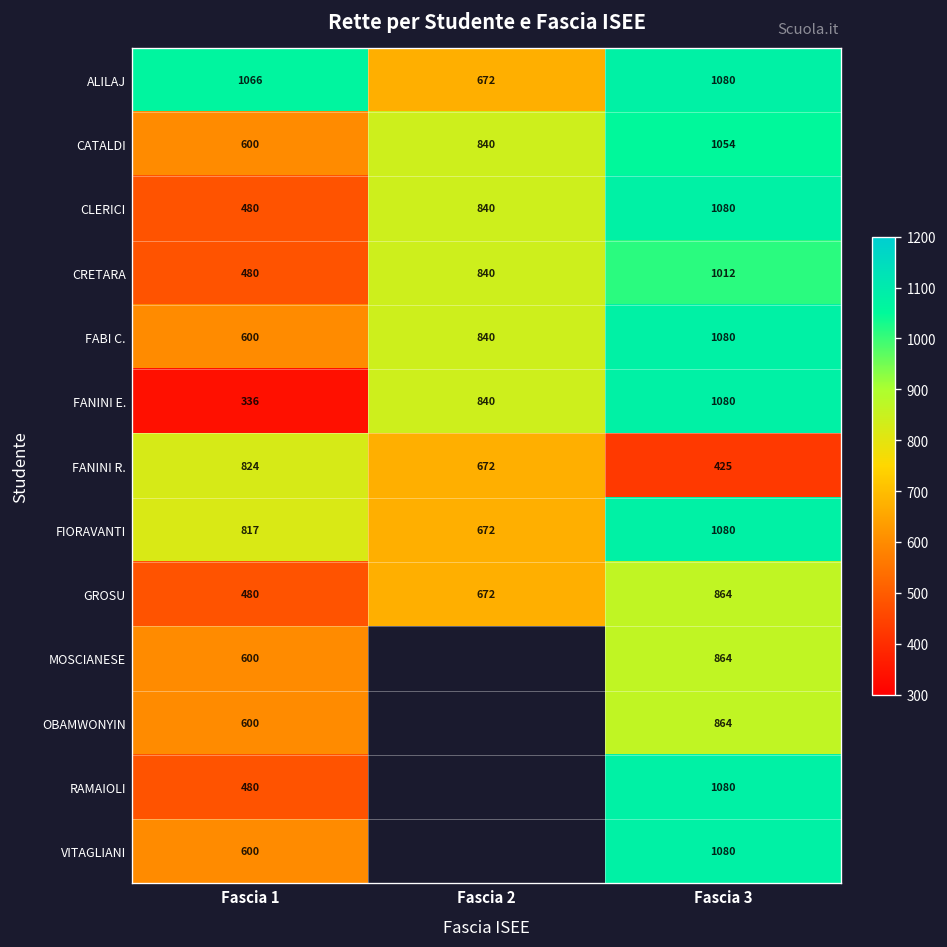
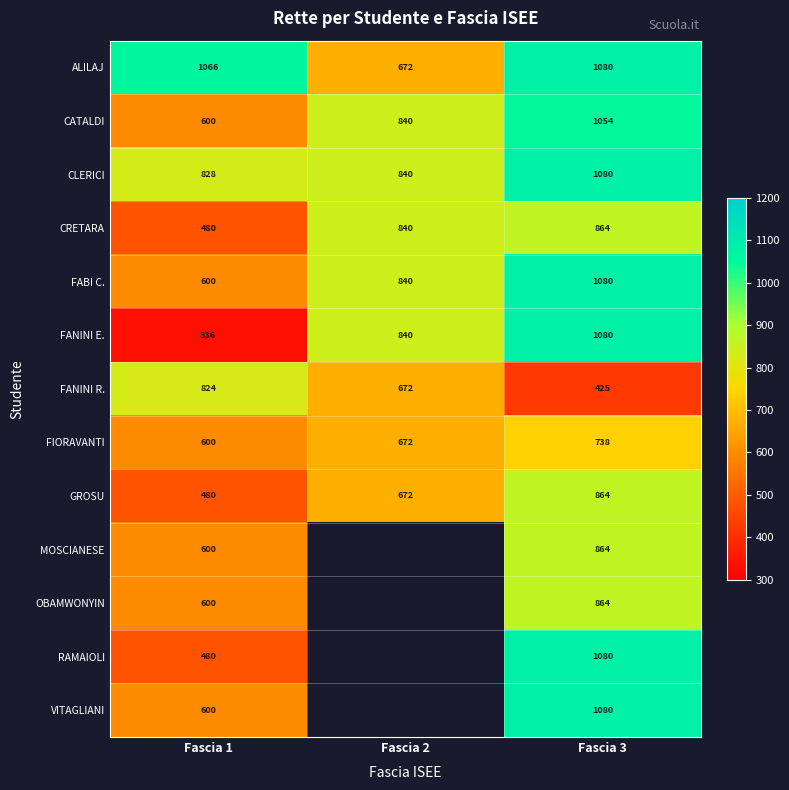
  {
    "ALILAJ": {
      "Fascia 1": 1066,
      "Fascia 2": 672,
      "Fascia 3": 1080
    },
    "CATALDI": {
      "Fascia 1": 600,
      "Fascia 2": 840,
      "Fascia 3": 1054
    },
    "CLERICI": {
-     "Fascia 1": 480,
+     "Fascia 1": 828,
      "Fascia 2": 840,
      "Fascia 3": 1080
    },
    "CRETARA": {
      "Fascia 1": 480,
      "Fascia 2": 840,
-     "Fascia 3": 1012
+     "Fascia 3": 864
    },
    "FABI C.": {
      "Fascia 1": 600,
      "Fascia 2": 840,
      "Fascia 3": 1080
    },
    "FANINI E.": {
      "Fascia 1": 336,
      "Fascia 2": 840,
      "Fascia 3": 1080
    },
    "FANINI R.": {
      "Fascia 1": 824,
      "Fascia 2": 672,
      "Fascia 3": 425
    },
    "FIORAVANTI": {
-     "Fascia 1": 817,
+     "Fascia 1": 600,
      "Fascia 2": 672,
-     "Fascia 3": 1080
+     "Fascia 3": 738
    },
    "GROSU": {
      "Fascia 1": 480,
      "Fascia 2": 672,
      "Fascia 3": 864
    },
    "MOSCIANESE": {
      "Fascia 1": 600,
      "Fascia 3": 864
    },
    "OBAMWONYIN": {
      "Fascia 1": 600,
      "Fascia 3": 864
    },
    "RAMAIOLI": {
      "Fascia 1": 480,
      "Fascia 3": 1080
    },
    "VITAGLIANI": {
      "Fascia 1": 600,
      "Fascia 3": 1080
    }
  }
